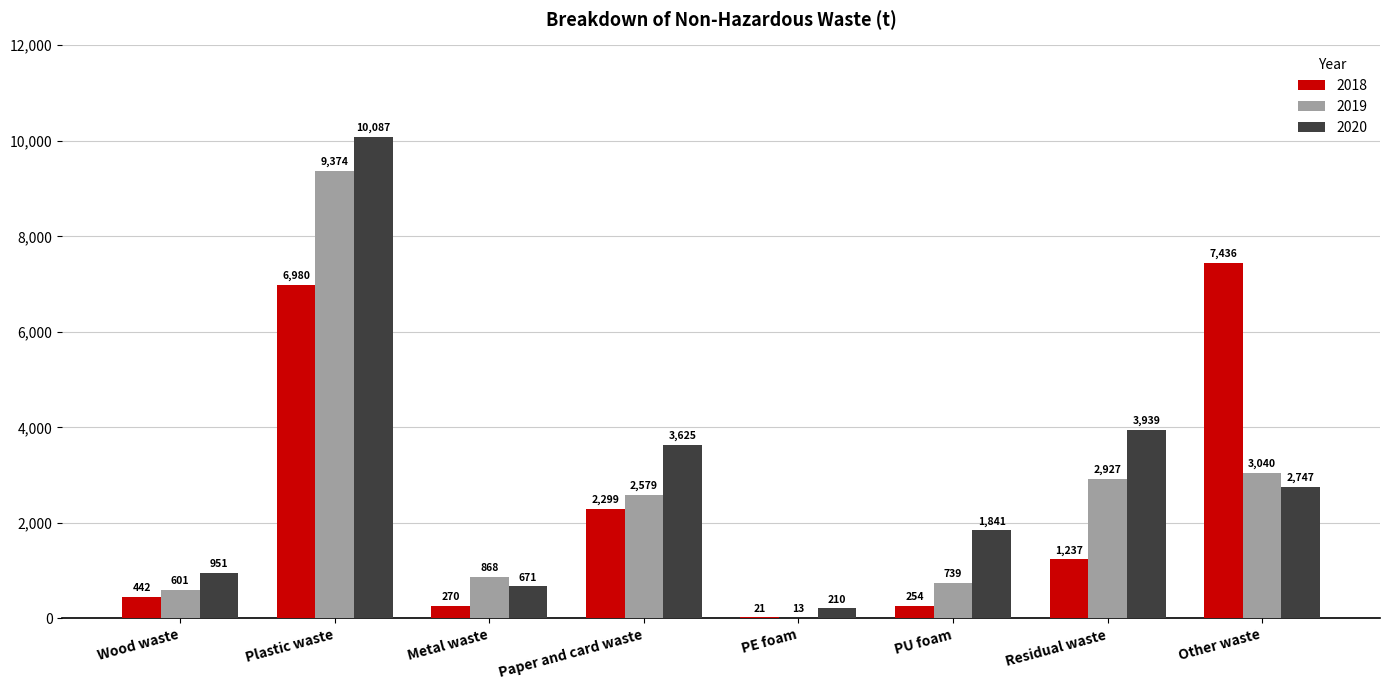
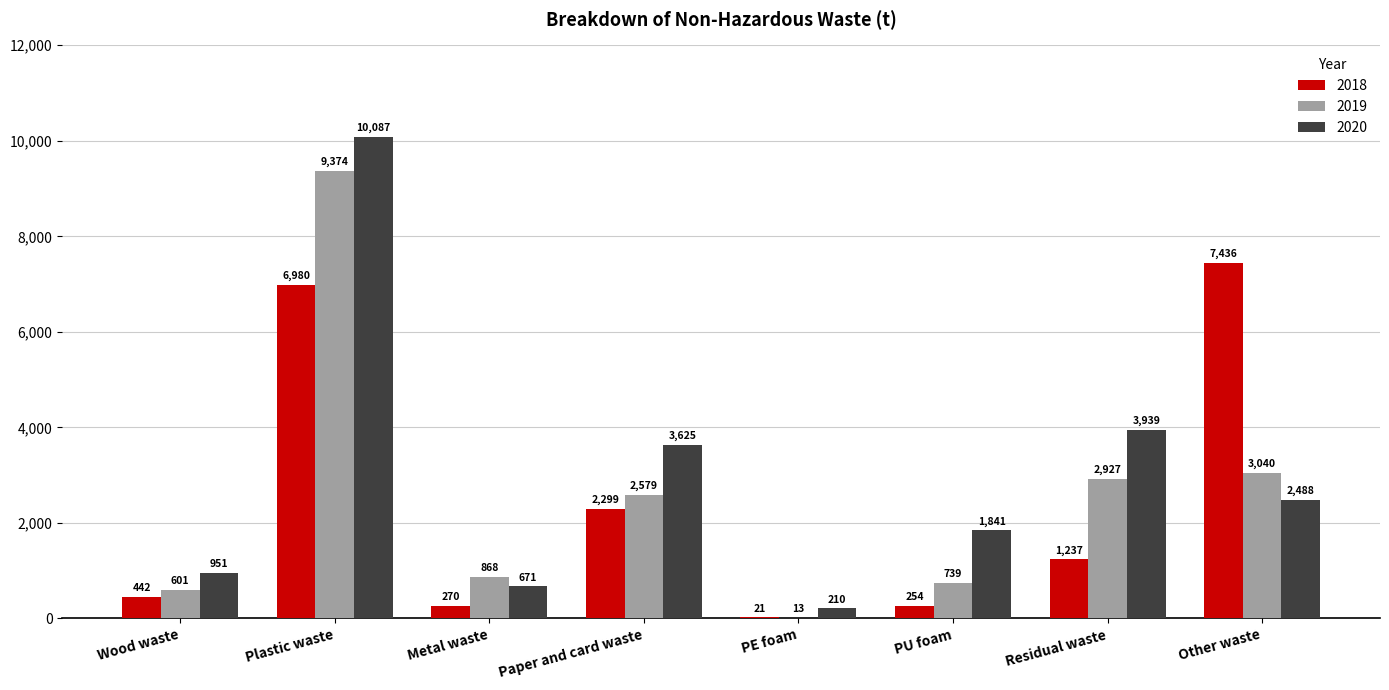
  {
    "2018": {
      "Wood waste": "442",
      "Plastic waste": "6,980",
      "Metal waste": "270",
      "Paper and card waste": "2,299",
      "PE foam": "21",
      "PU foam": "254",
      "Residual waste": "1,237",
      "Other waste": "7,436"
    },
    "2019": {
      "Wood waste": "601",
      "Plastic waste": "9,374",
      "Metal waste": "868",
      "Paper and card waste": "2,579",
      "PE foam": "13",
      "PU foam": "739",
      "Residual waste": "2,927",
      "Other waste": "3,040"
    },
    "2020": {
      "Wood waste": "951",
      "Plastic waste": "10,087",
      "Metal waste": "671",
      "Paper and card waste": "3,625",
      "PE foam": "210",
      "PU foam": "1,841",
      "Residual waste": "3,939",
-     "Other waste": "2,747"
+     "Other waste": "2,488"
    }
  }
